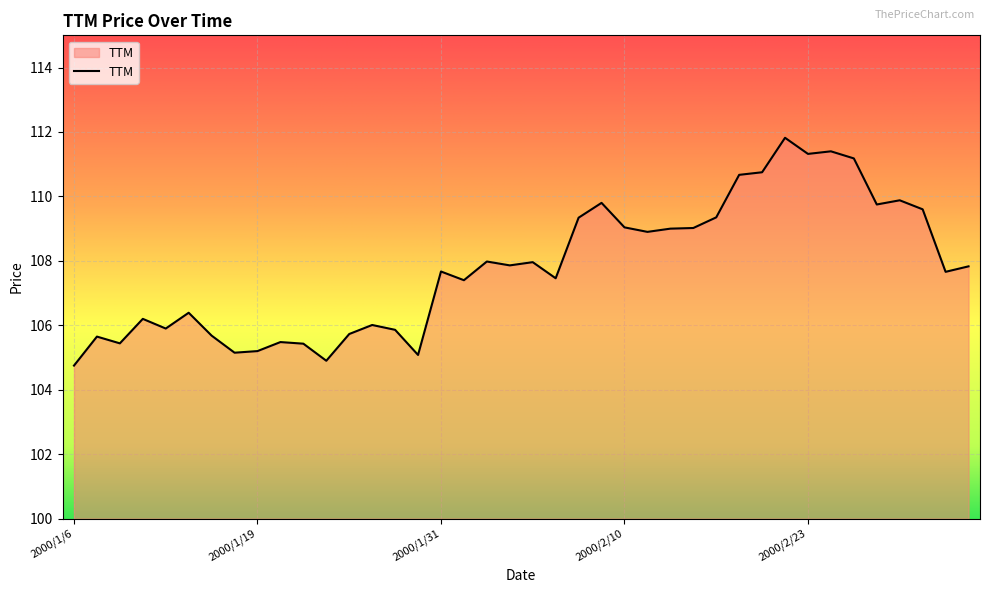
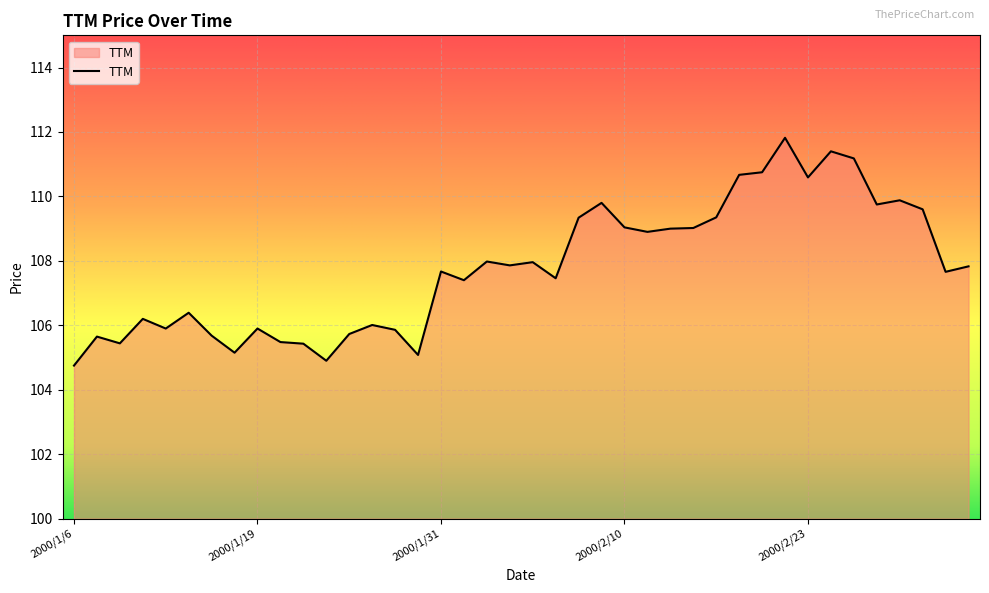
  {
    "2000/1/6": 104.8,
-   "2000/1/19": 105.2,
+   "2000/1/19": 105.9,
    "2000/1/31": 107.7,
    "2000/2/10": 109.0,
-   "2000/2/23": 111.3
+   "2000/2/23": 110.6
  }
